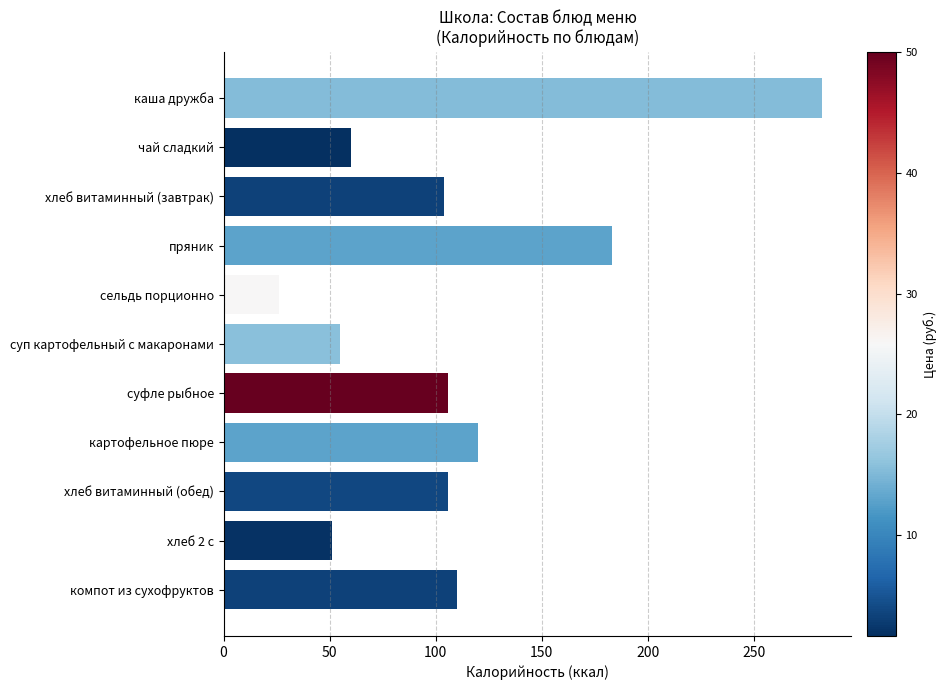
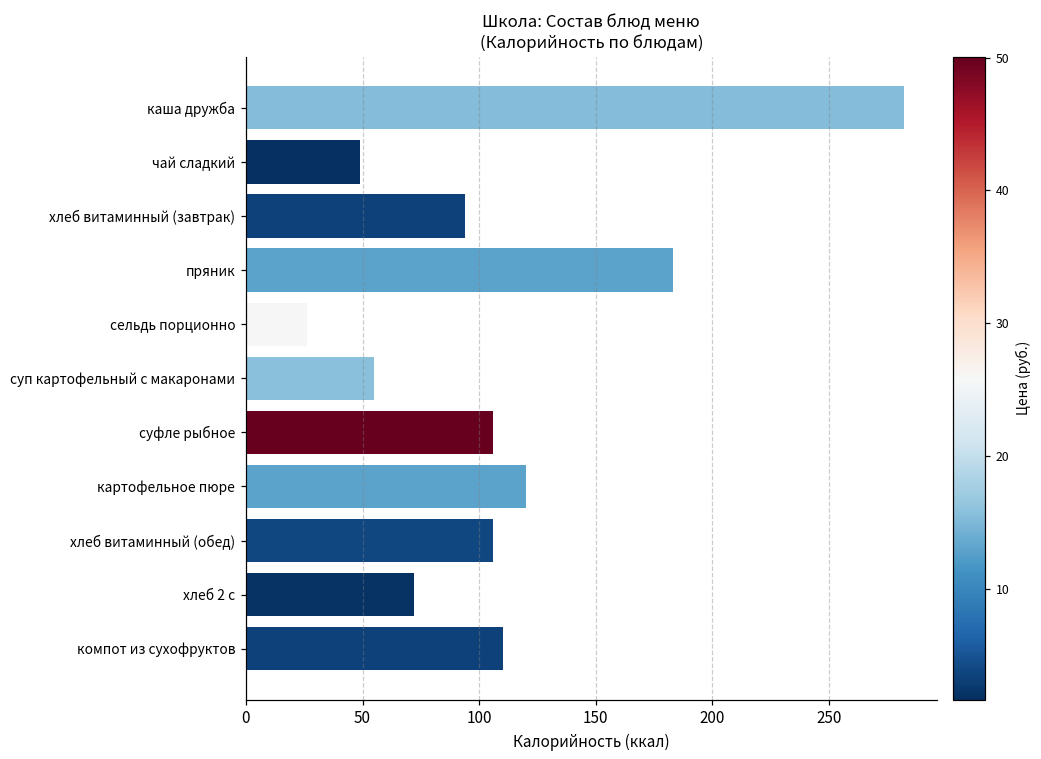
  {
    "каша дружба": 282,
-   "чай сладкий": 60,
-   "хлеб витаминный (завтрак)": 104,
+   "чай сладкий": 49,
+   "хлеб витаминный (завтрак)": 94,
    "пряник": 183,
    "сельдь порционно": 26,
    "суп картофельный с макаронами": 55,
    "суфле рыбное": 106,
    "картофельное пюре": 120,
    "хлеб витаминный (обед)": 106,
-   "хлеб 2 с": 51,
+   "хлеб 2 с": 72,
    "компот из сухофруктов": 110
  }
